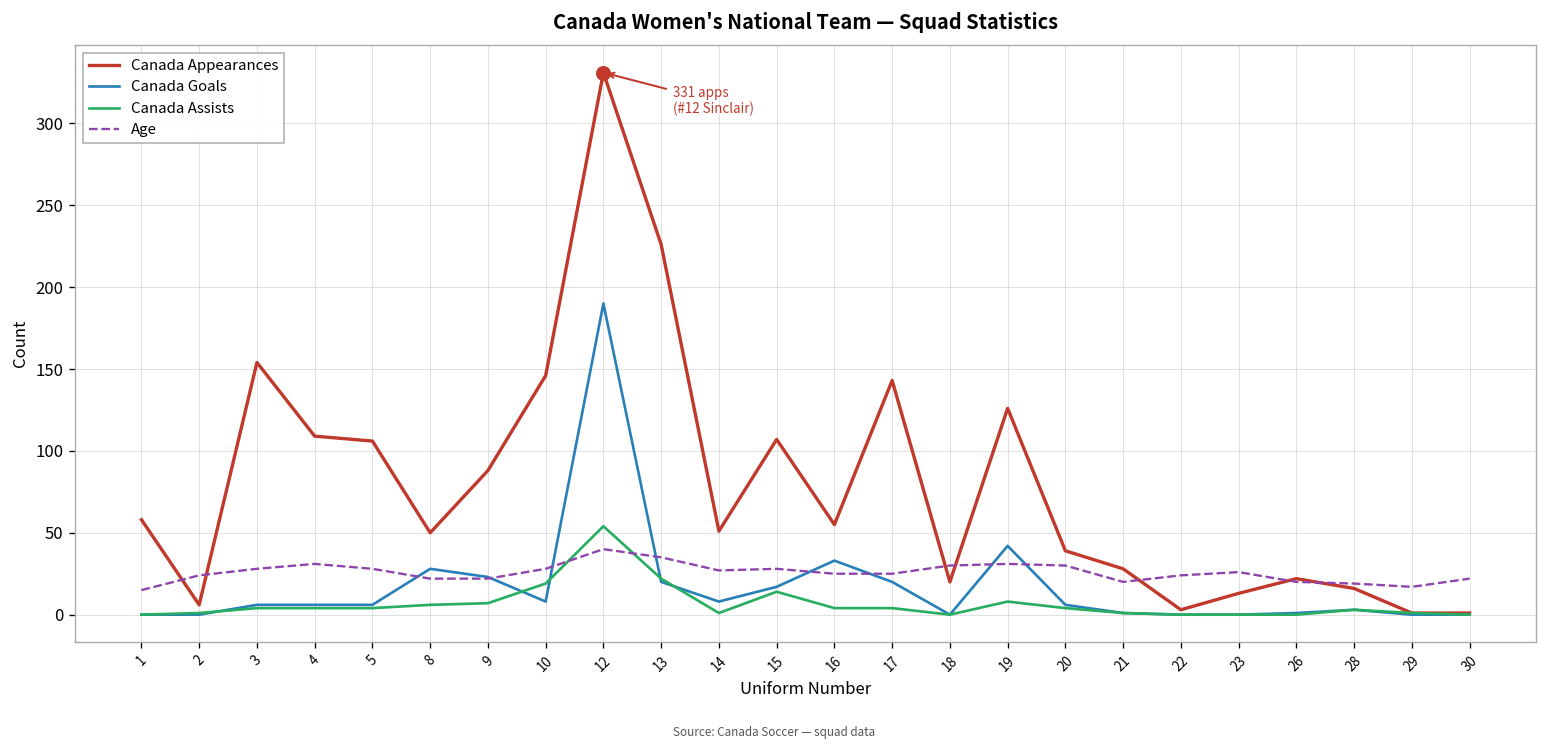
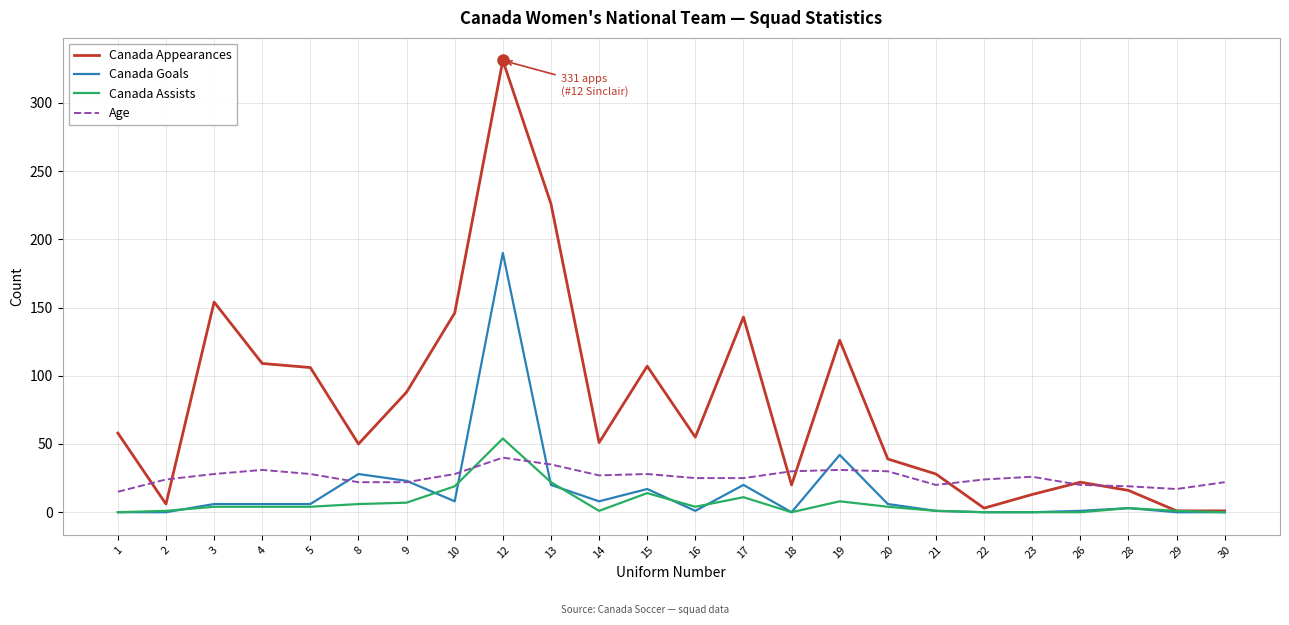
  {
    "Canada Goals": {
      "3": 6,
      "4": 6,
      "5": 6,
      "8": 28,
      "10": 8,
      "12": 190,
      "13": 20,
      "14": 8,
      "15": 17,
-     "16": 33,
+     "16": 1,
      "17": 20,
      "19": 42,
      "20": 6
    },
    "Canada Assists": {
      "3": 4,
      "4": 4,
      "5": 4,
      "8": 6,
      "9": 7,
      "10": 19,
      "12": 54,
      "13": 22,
      "14": 1,
      "15": 14,
      "16": 4,
-     "17": 4,
+     "17": 11,
      "19": 8,
      "20": 4
    },
    "Age": {
      "1": 15,
      "2": 24,
      "3": 28,
      "4": 31,
      "5": 28,
      "8": 22,
      "10": 28,
      "12": 40,
      "13": 35,
      "14": 27,
      "15": 28,
      "16": 25,
      "17": 25,
      "18": 30,
      "19": 31,
      "20": 30,
      "21": 20,
      "22": 24,
      "23": 26,
      "26": 20,
      "28": 19,
      "29": 17,
      "30": 22
    }
  }
